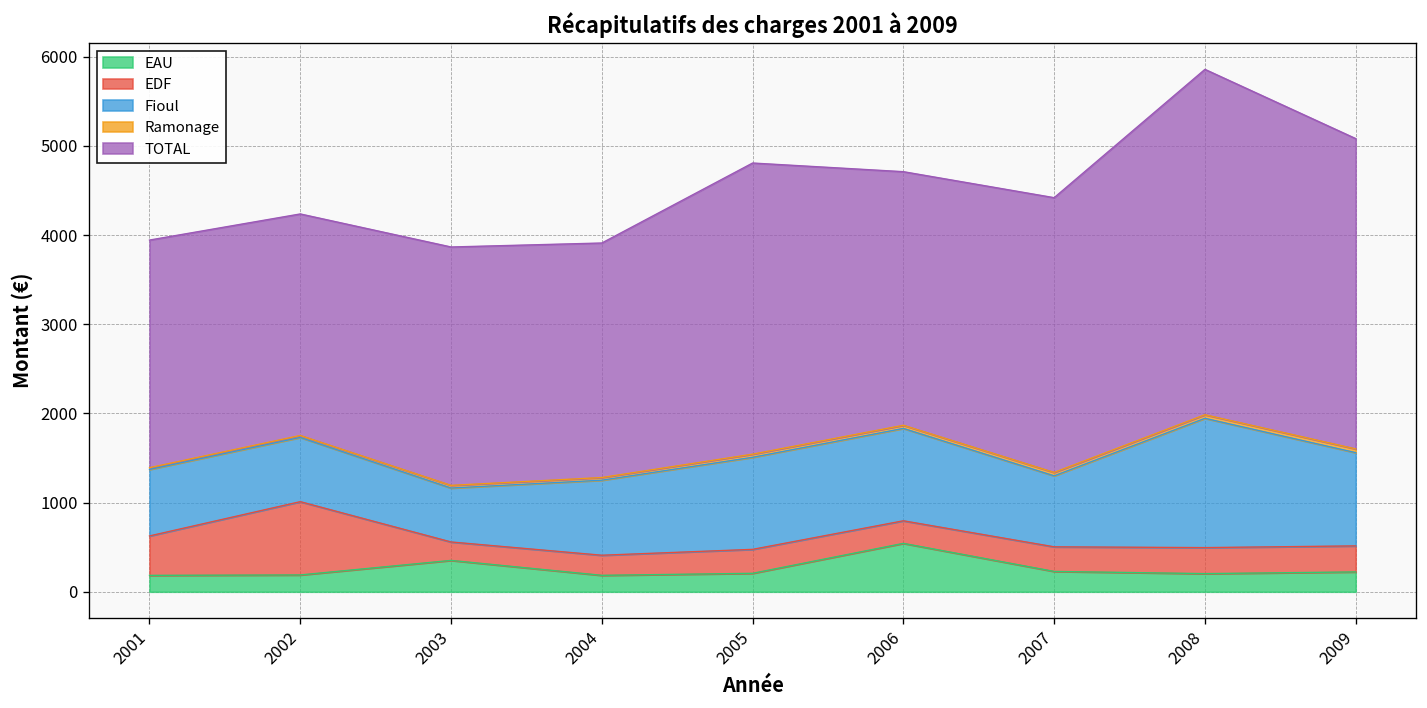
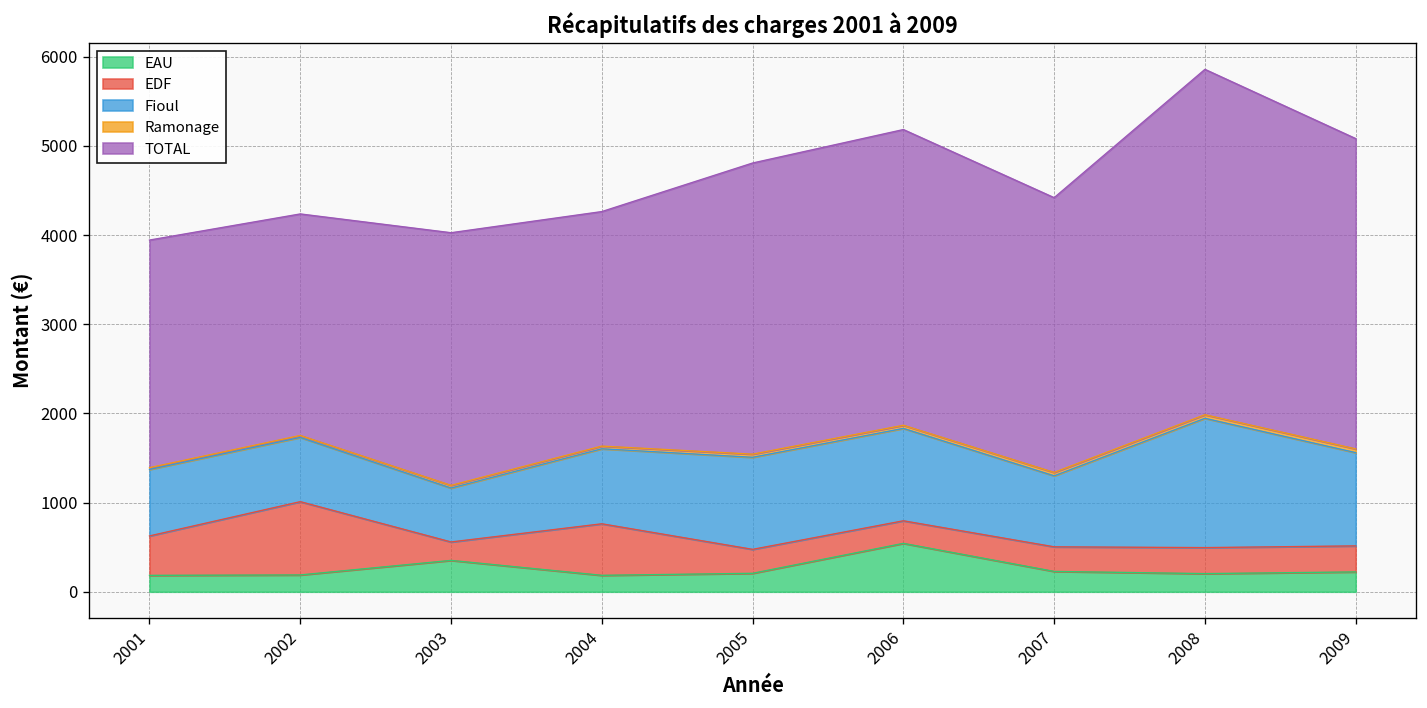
  {
    "EAU": {
      "2001": 200,
      "2002": 200,
      "2003": 400,
      "2004": 200,
      "2005": 200,
      "2006": 500,
      "2007": 200,
      "2008": 200,
      "2009": 200
    },
    "EDF": {
      "2001": 400,
      "2002": 800,
      "2003": 200,
-     "2004": 200,
+     "2004": 600,
      "2005": 300,
      "2006": 300,
      "2007": 300,
      "2008": 300,
      "2009": 300
    },
    "Fioul": {
      "2005": 1000,
      "2006": 1000,
      "2007": 800,
      "2008": 1400,
      "2009": 1000
    },
    "Ramonage": {
      "2005": 0,
      "2006": 0,
      "2007": 0,
      "2008": 0,
      "2009": 0
    },
    "TOTAL": {
      "2001": 2600,
      "2002": 2500,
-     "2003": 2700,
+     "2003": 2800,
      "2004": 2600,
      "2005": 3300,
-     "2006": 2800,
+     "2006": 3300,
      "2007": 3100,
      "2008": 3900,
      "2009": 3500
    }
  }
